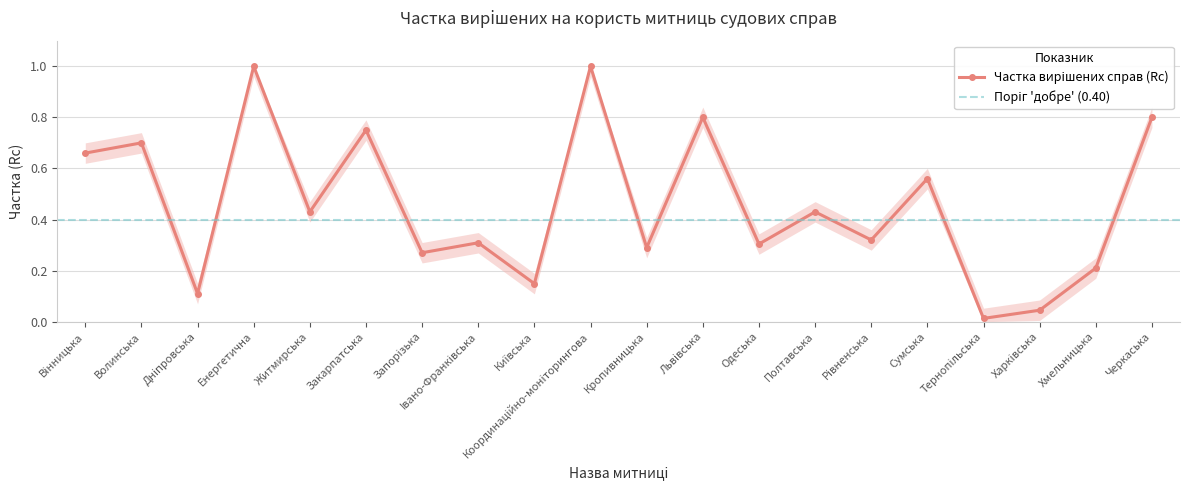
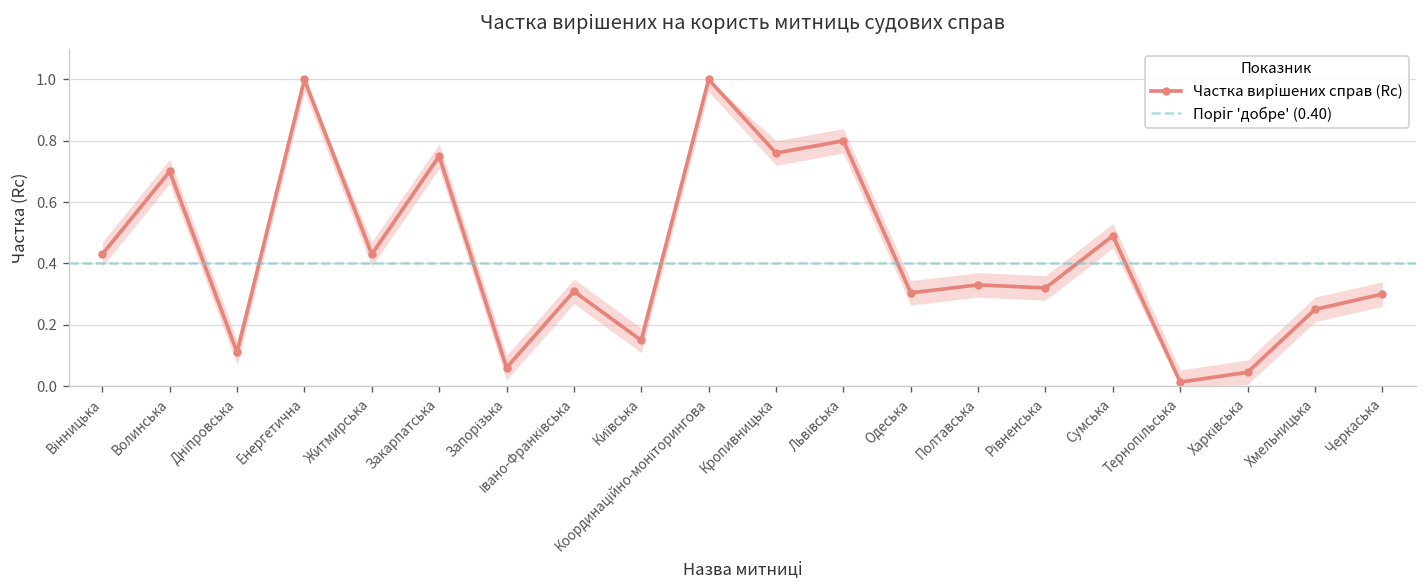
  {
    "Частка вирішених справ (Rc)": {
-     "Вінницька": 0.66,
+     "Вінницька": 0.43,
      "Волинська": 0.70,
      "Дніпровська": 0.11,
      "Житмирська": 0.43,
      "Закарпатська": 0.75,
-     "Запорізька": 0.27,
+     "Запорізька": 0.06,
      "Івано-Франківська": 0.31,
      "Київська": 0.15,
-     "Кропивницька": 0.29,
+     "Кропивницька": 0.76,
      "Львівська": 0.80,
      "Одеська": 0.30,
-     "Полтавська": 0.43,
+     "Полтавська": 0.33,
      "Рівненська": 0.32,
-     "Сумська": 0.56,
+     "Сумська": 0.49,
      "Тернопільська": 0.01,
      "Харківська": 0.05,
-     "Хмельницька": 0.21,
-     "Черкаська": 0.8
+     "Хмельницька": 0.25,
+     "Черкаська": 0.3
    }
  }
